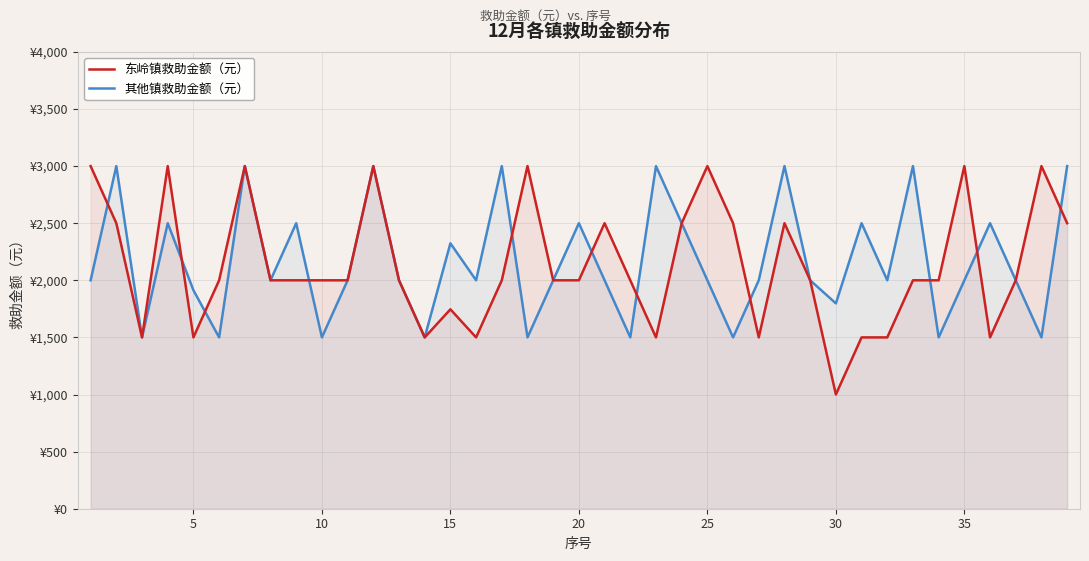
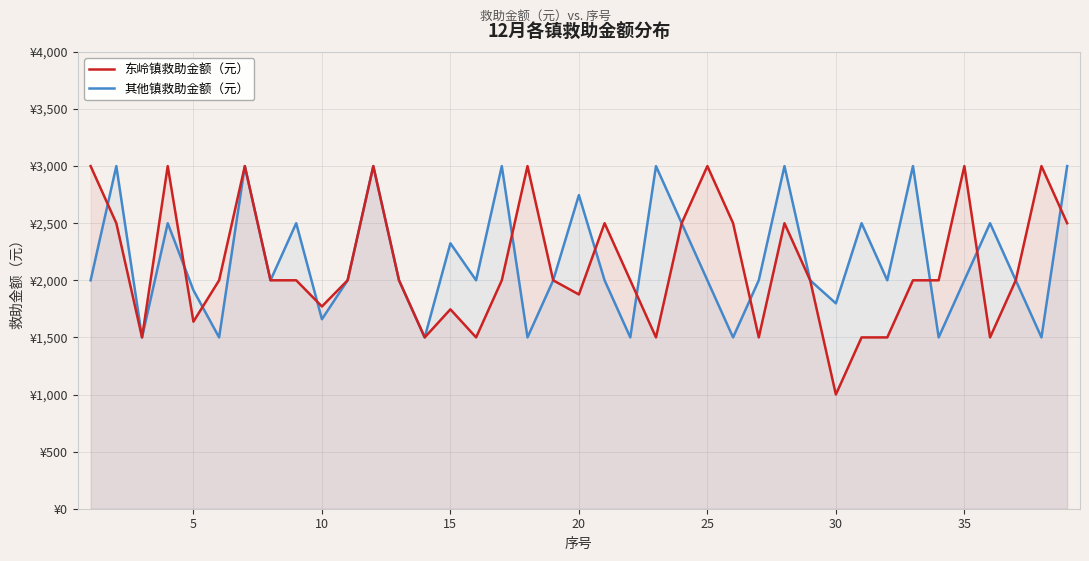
  {
    "东岭镇救助金额（元）": {
-     "5": "¥1,500",
-     "10": "¥2,000",
+     "5": "¥1,640",
+     "10": "¥1,770",
      "15": "¥1,750",
-     "20": "¥2,000",
+     "20": "¥1,880",
      "25": "¥3,000",
      "30": "¥1,000",
      "35": "¥3,000"
    },
    "其他镇救助金额（元）": {
      "5": "¥1,910",
-     "10": "¥1,500",
+     "10": "¥1,660",
      "15": "¥2,320",
-     "20": "¥2,500",
+     "20": "¥2,750",
      "25": "¥2,000",
      "30": "¥1,800",
      "35": "¥2,000"
    }
  }
